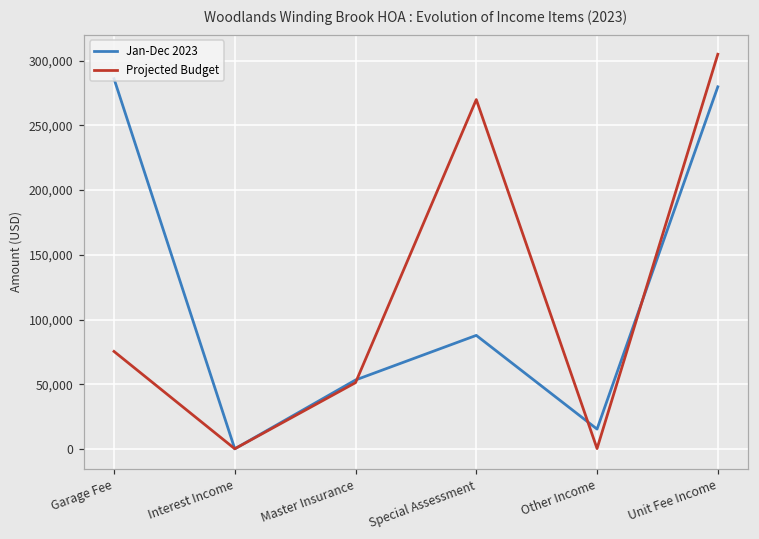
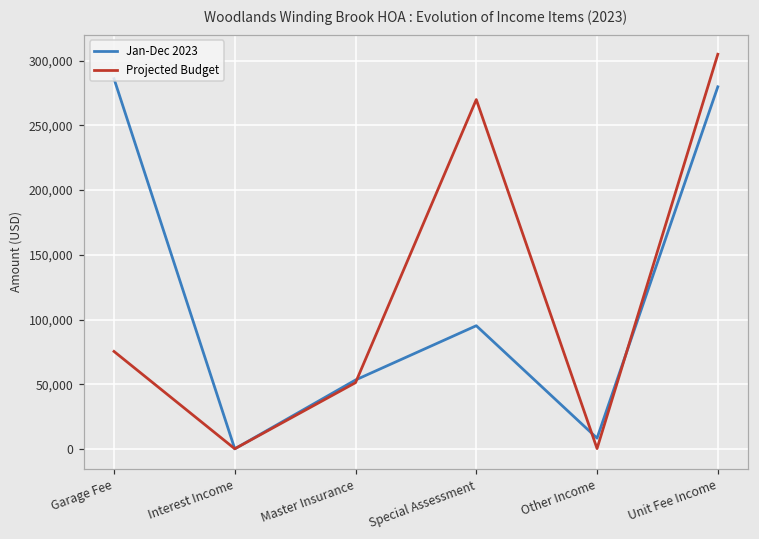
  {
    "Jan-Dec 2023": {
      "Garage Fee": "286,000",
-     "Special Assessment": "88,000",
-     "Other Income": "15,000",
+     "Special Assessment": "95,000",
+     "Other Income": "8,000",
      "Unit Fee Income": "280,000"
    },
    "Projected Budget": {
      "Garage Fee": "75,000",
      "Special Assessment": "270,000",
      "Other Income": "0",
      "Unit Fee Income": "305,000"
    }
  }
